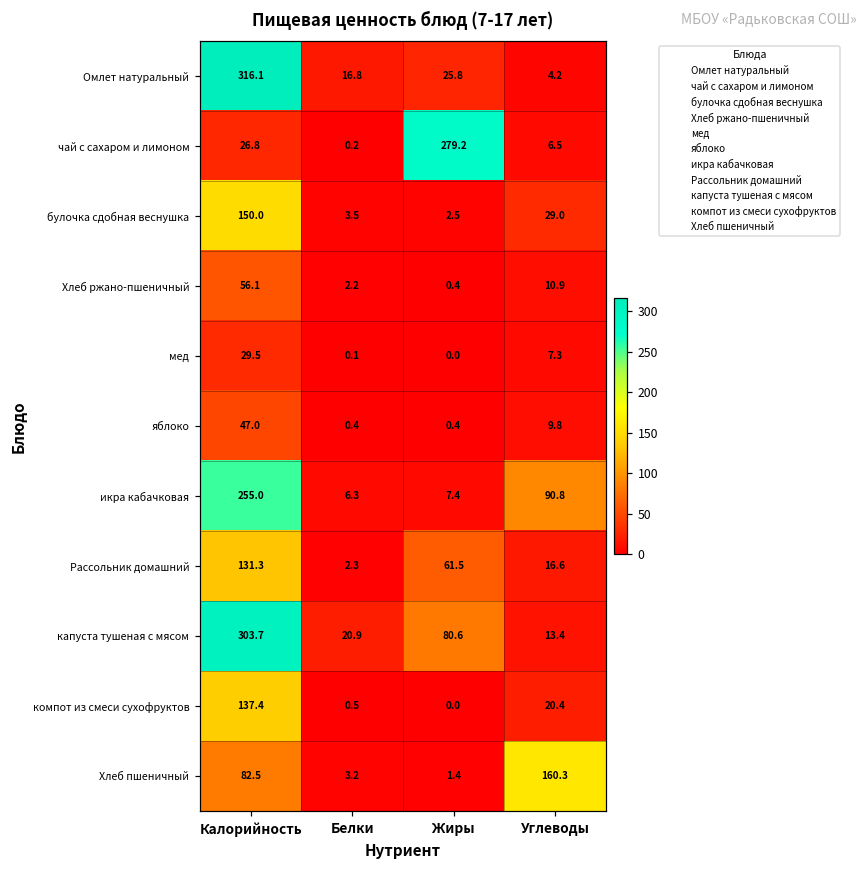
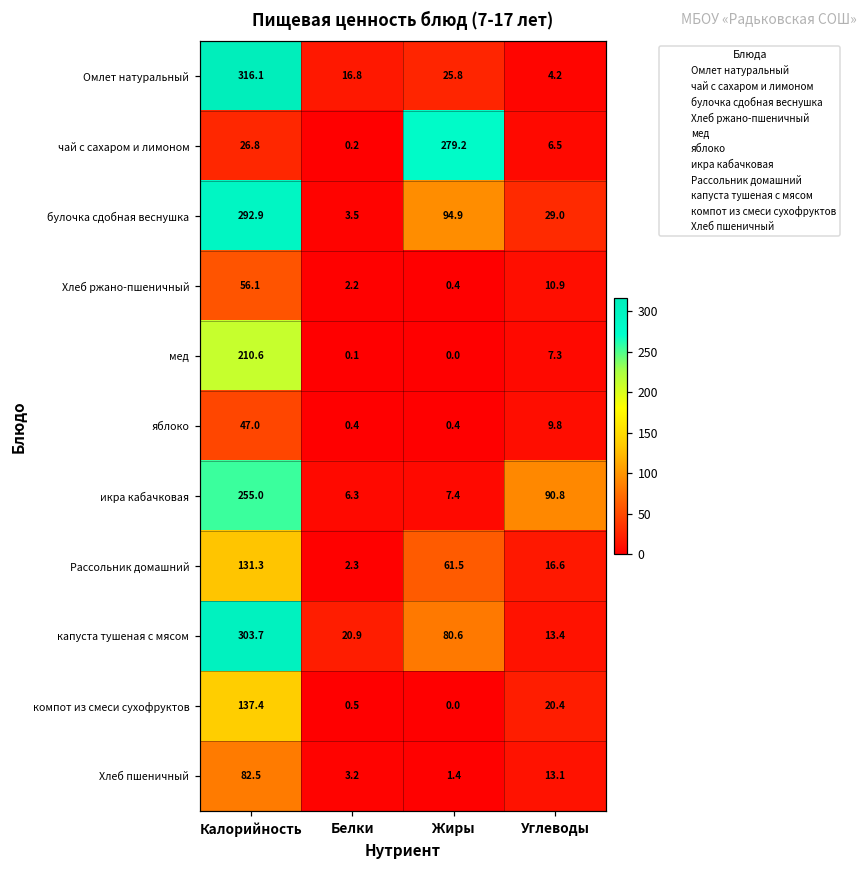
  {
    "Омлет натуральный": {
      "Калорийность": 316.1,
      "Белки": 16.8,
      "Жиры": 25.8,
      "Углеводы": 4.2
    },
    "чай с сахаром и лимоном": {
      "Калорийность": 26.8,
      "Белки": 0.2,
      "Жиры": 279.2,
      "Углеводы": 6.5
    },
    "булочка сдобная веснушка": {
-     "Калорийность": 150.0,
+     "Калорийность": 292.9,
      "Белки": 3.5,
-     "Жиры": 2.5,
+     "Жиры": 94.9,
      "Углеводы": 29.0
    },
    "Хлеб ржано-пшеничный": {
      "Калорийность": 56.1,
      "Белки": 2.2,
      "Жиры": 0.4,
      "Углеводы": 10.9
    },
    "мед": {
-     "Калорийность": 29.5,
+     "Калорийность": 210.6,
      "Белки": 0.1,
      "Жиры": 0.0,
      "Углеводы": 7.3
    },
    "яблоко": {
      "Калорийность": 47.0,
      "Белки": 0.4,
      "Жиры": 0.4,
      "Углеводы": 9.8
    },
    "икра кабачковая": {
      "Калорийность": 255.0,
      "Белки": 6.3,
      "Жиры": 7.4,
      "Углеводы": 90.8
    },
    "Рассольник домашний": {
      "Калорийность": 131.3,
      "Белки": 2.3,
      "Жиры": 61.5,
      "Углеводы": 16.6
    },
    "капуста тушеная с мясом": {
      "Калорийность": 303.7,
      "Белки": 20.9,
      "Жиры": 80.6,
      "Углеводы": 13.4
    },
    "компот из смеси сухофруктов": {
      "Калорийность": 137.4,
      "Белки": 0.5,
      "Жиры": 0.0,
      "Углеводы": 20.4
    },
    "Хлеб пшеничный": {
      "Калорийность": 82.5,
      "Белки": 3.2,
      "Жиры": 1.4,
-     "Углеводы": 160.3
+     "Углеводы": 13.1
    }
  }
